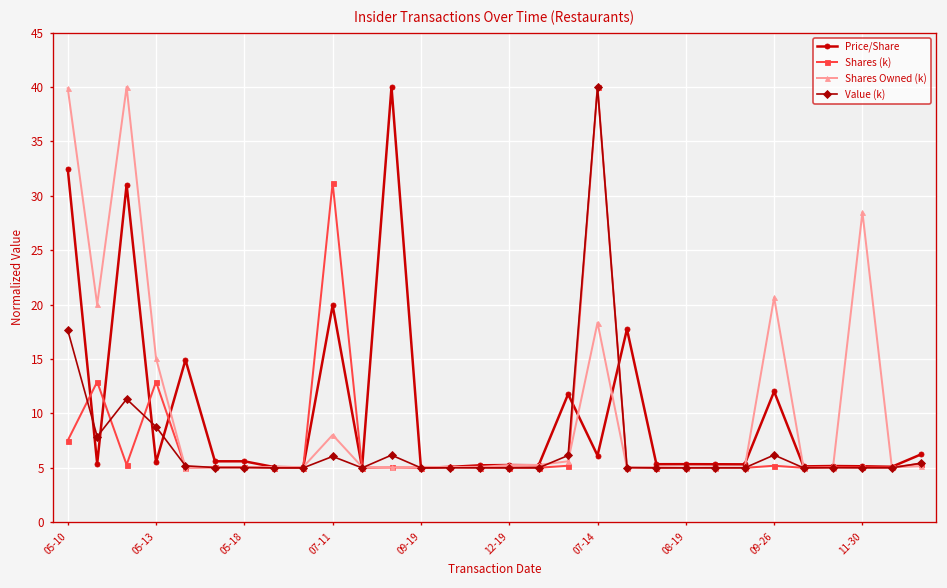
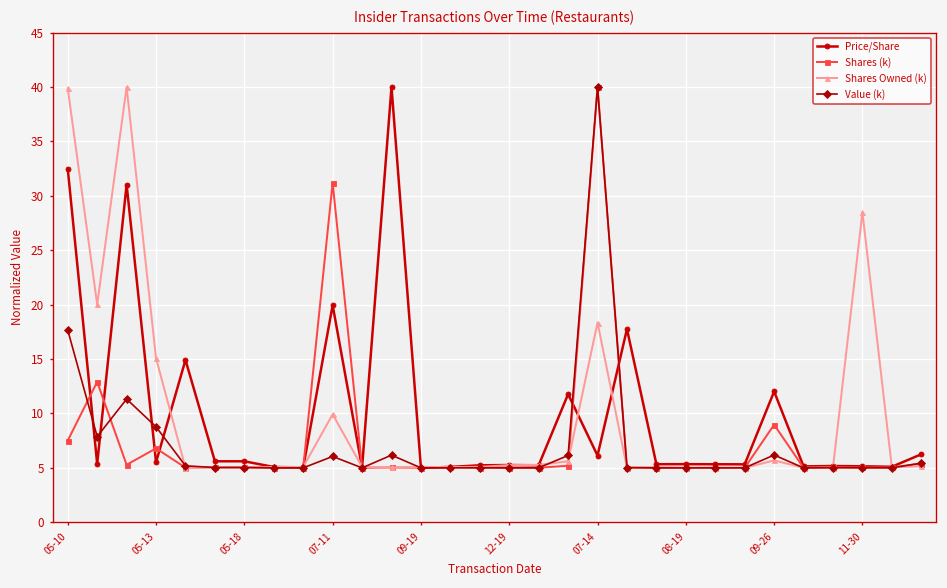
  {
    "Shares (k)": {
      "05-10": 8,
-     "05-13": 13,
+     "05-13": 7,
      "07-11": 31,
-     "09-26": 5
+     "09-26": 9
    },
    "Shares Owned (k)": {
      "05-10": 40,
      "05-13": 15,
-     "07-11": 8,
+     "07-11": 10,
      "07-14": 18,
-     "09-26": 21,
+     "09-26": 6,
      "11-30": 28
    }
  }
